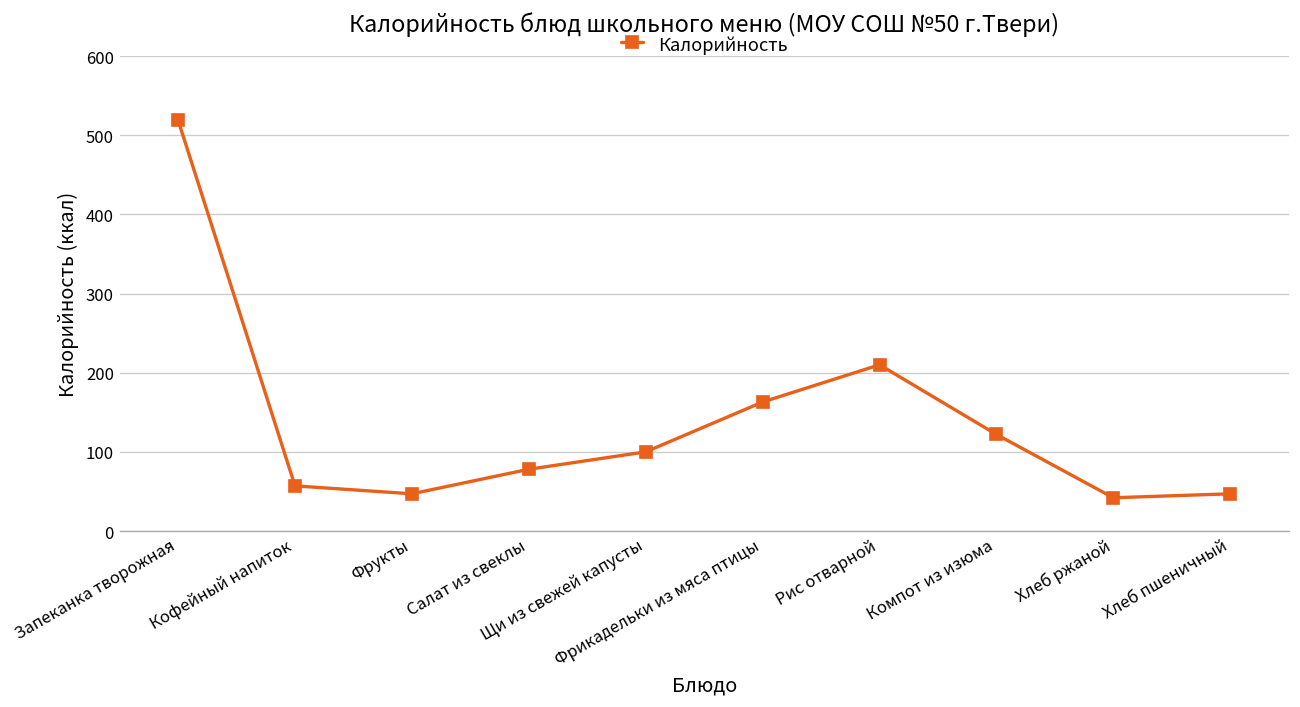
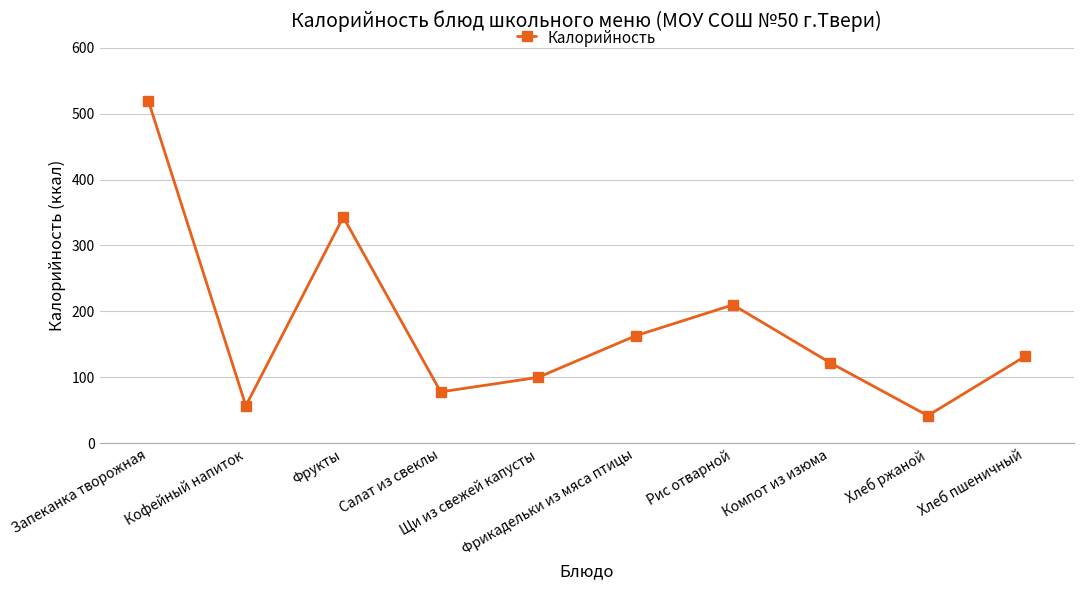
  {
    "Запеканка творожная": 520,
    "Кофейный напиток": 60,
-   "Фрукты": 50,
+   "Фрукты": 340,
    "Салат из свеклы": 80,
    "Щи из свежей капусты": 100,
    "Фрикадельки из мяса птицы": 160,
    "Рис отварной": 210,
    "Компот из изюма": 120,
    "Хлеб ржаной": 40,
-   "Хлеб пшеничный": 50
+   "Хлеб пшеничный": 130
  }
